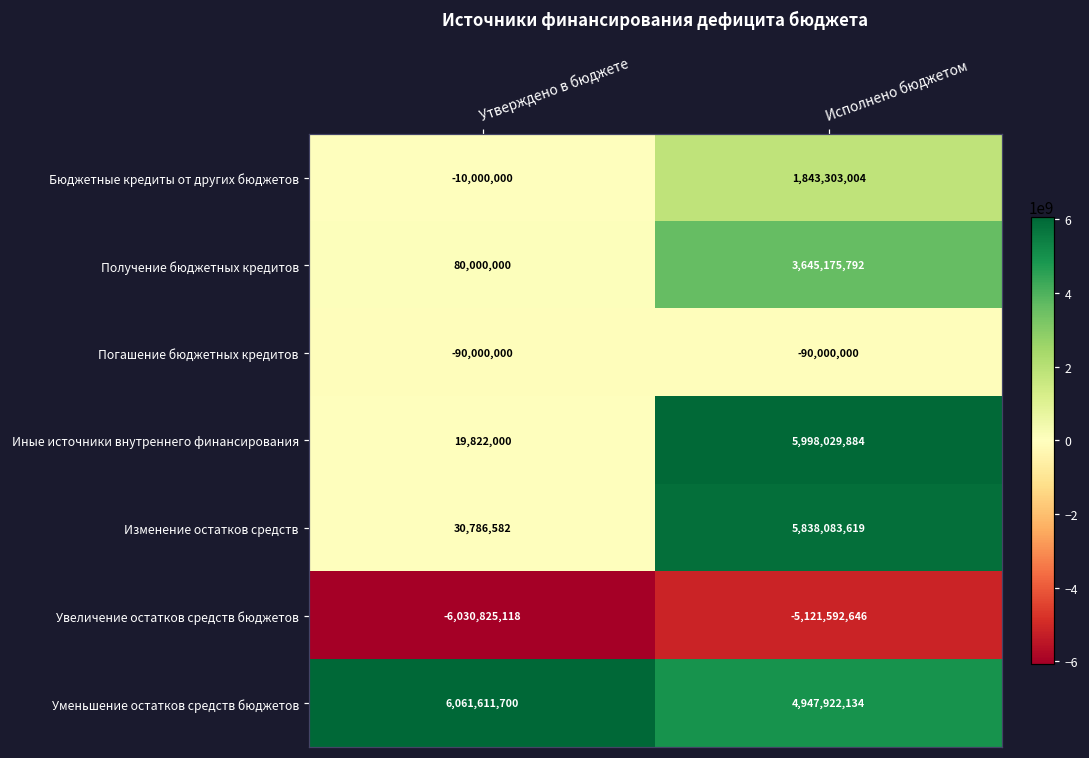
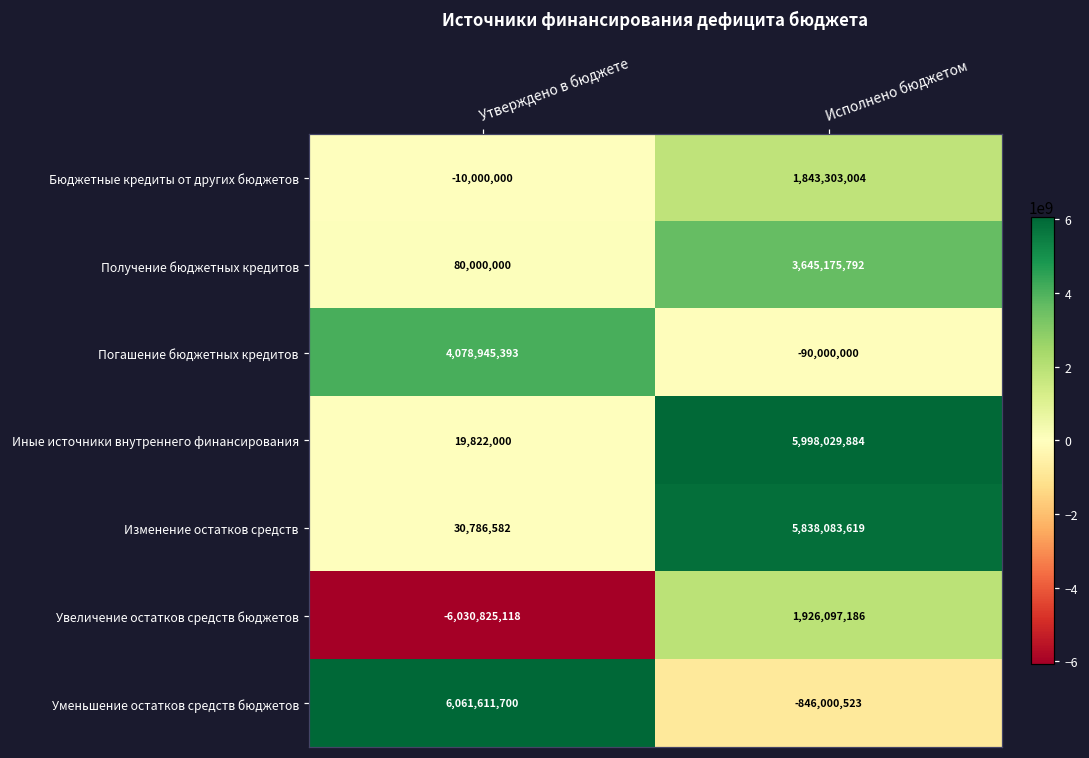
  {
    "Бюджетные кредиты от других бюджетов": {
      "Утверждено в бюджете": "-10,000,000",
      "Исполнено бюджетом": "1,843,303,004"
    },
    "Получение бюджетных кредитов": {
      "Утверждено в бюджете": "80,000,000",
      "Исполнено бюджетом": "3,645,175,792"
    },
    "Погашение бюджетных кредитов": {
-     "Утверждено в бюджете": "-90,000,000",
+     "Утверждено в бюджете": "4,078,945,393",
      "Исполнено бюджетом": "-90,000,000"
    },
    "Иные источники внутреннего финансирования": {
      "Утверждено в бюджете": "19,822,000",
      "Исполнено бюджетом": "5,998,029,884"
    },
    "Изменение остатков средств": {
      "Утверждено в бюджете": "30,786,582",
      "Исполнено бюджетом": "5,838,083,619"
    },
    "Увеличение остатков средств бюджетов": {
      "Утверждено в бюджете": "-6,030,825,118",
-     "Исполнено бюджетом": "-5,121,592,646"
+     "Исполнено бюджетом": "1,926,097,186"
    },
    "Уменьшение остатков средств бюджетов": {
      "Утверждено в бюджете": "6,061,611,700",
-     "Исполнено бюджетом": "4,947,922,134"
+     "Исполнено бюджетом": "-846,000,523"
    }
  }
